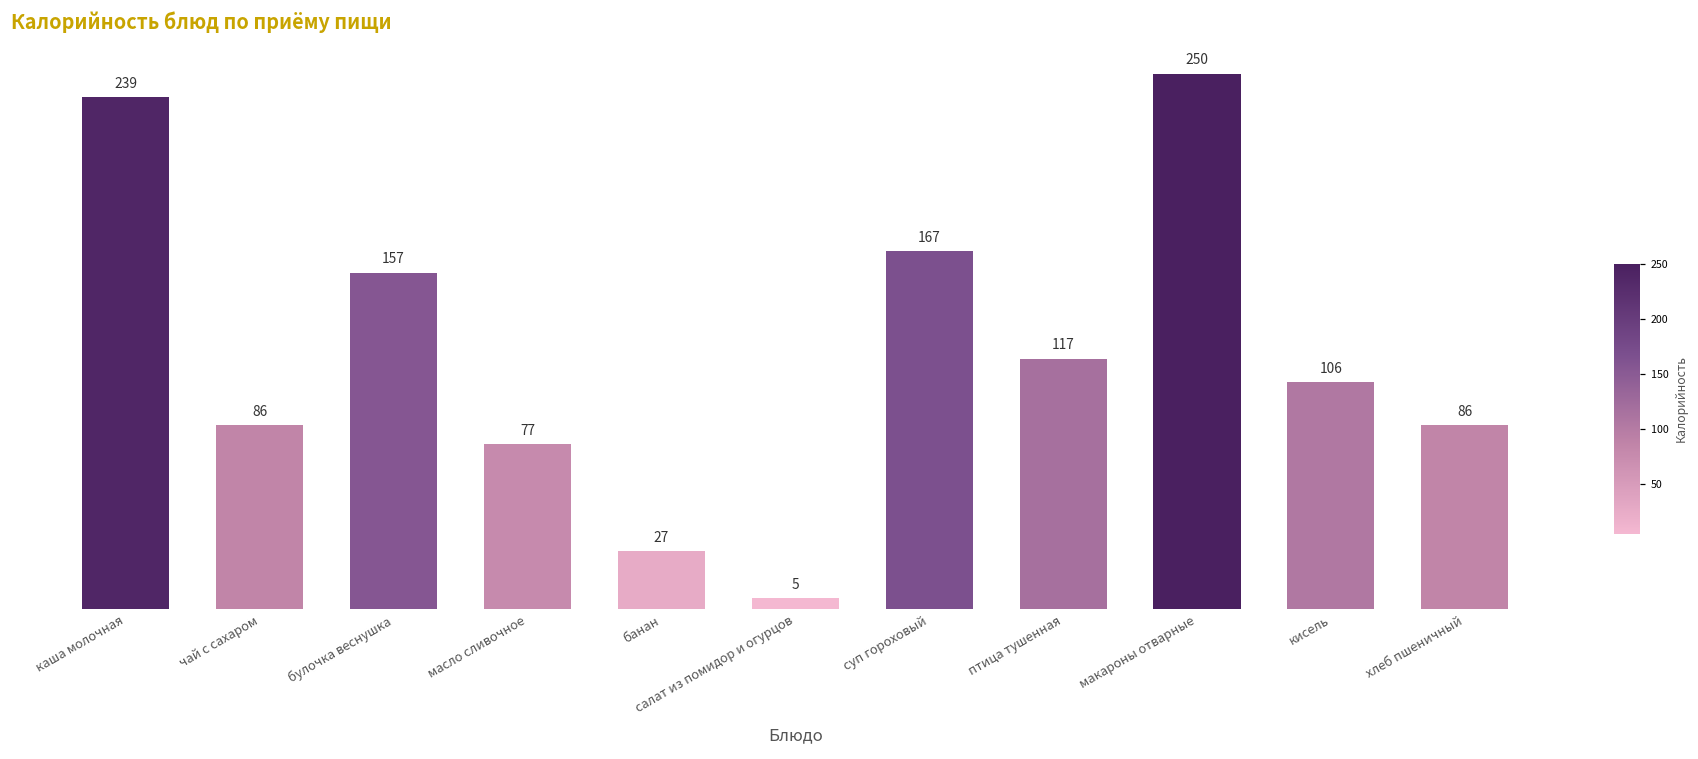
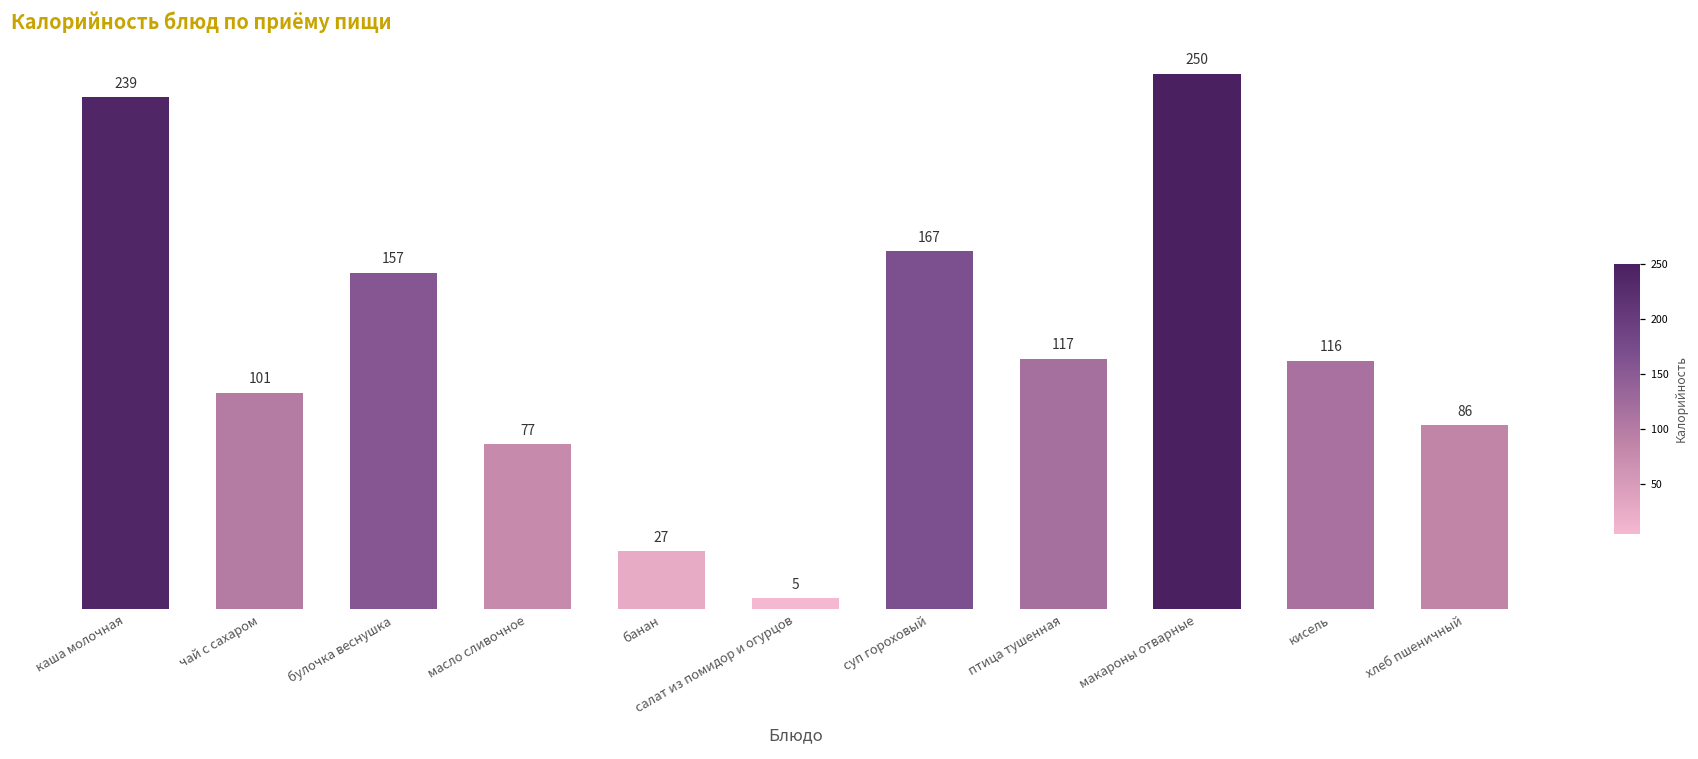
  {
    "каша молочная": 239,
-   "чай с сахаром": 86,
+   "чай с сахаром": 101,
    "булочка веснушка": 157,
    "масло сливочное": 77,
    "банан": 27,
    "салат из помидор и огурцов": 5,
    "суп гороховый": 167,
    "птица тушенная": 117,
    "макароны отварные": 250,
-   "кисель": 106,
+   "кисель": 116,
    "хлеб пшеничный": 86
  }
